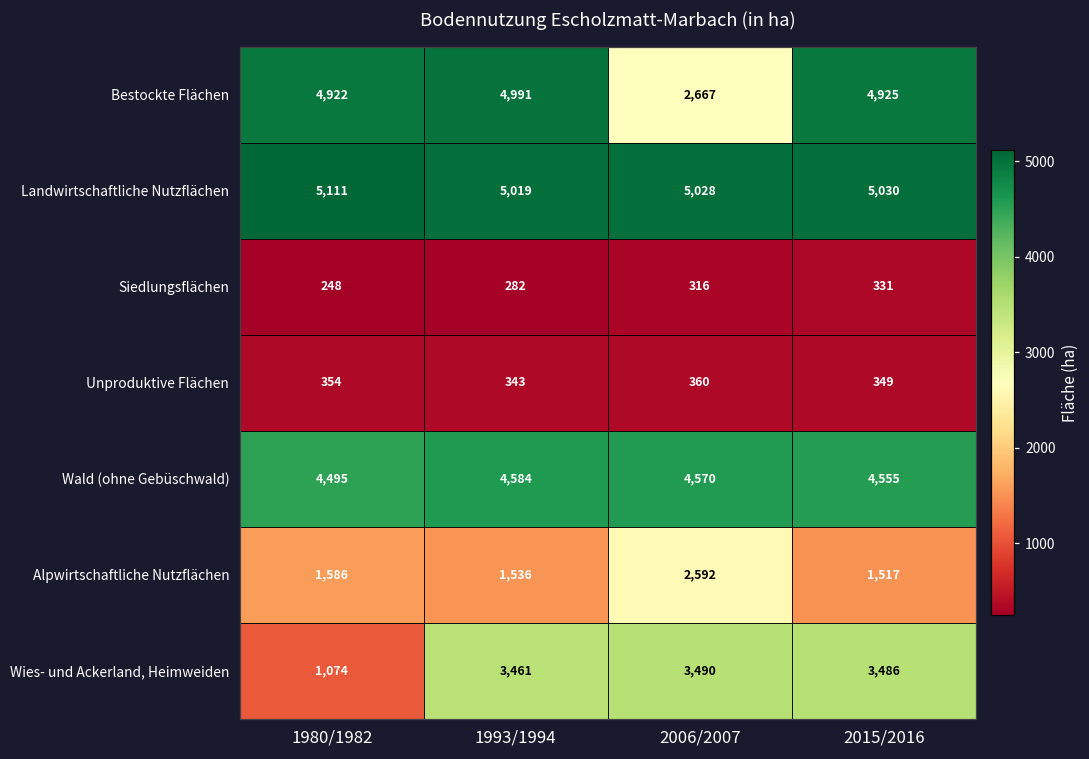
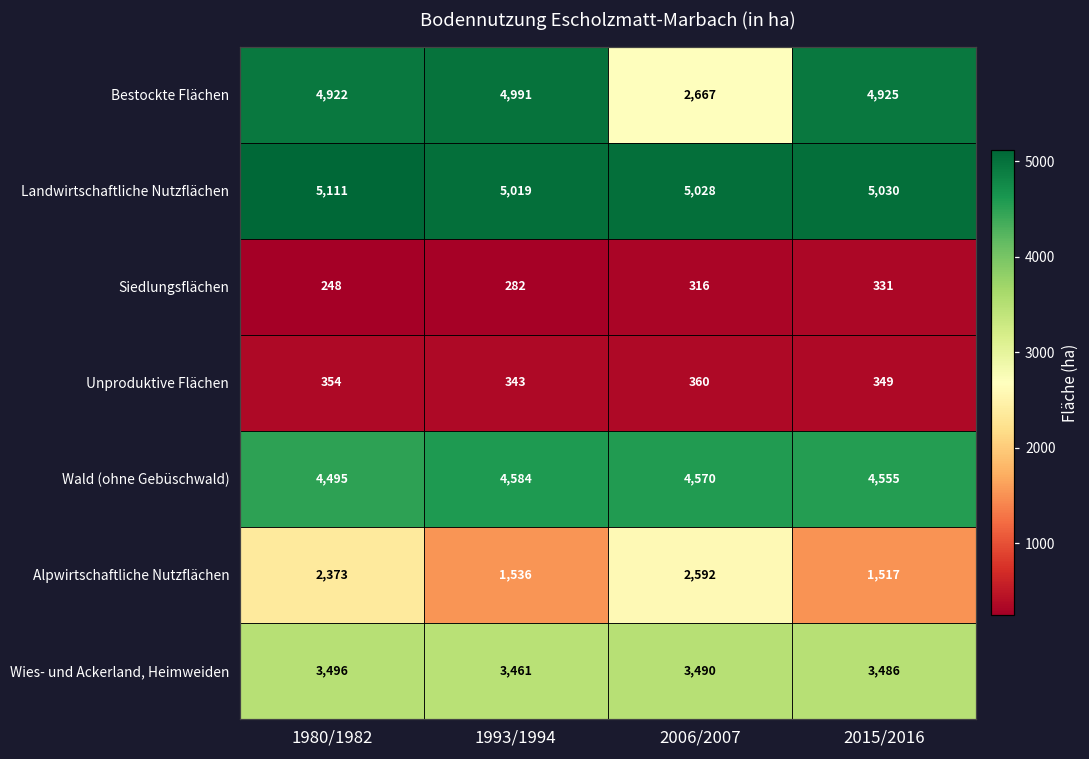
  {
    "Bestockte Flächen": {
      "1980/1982": "4,922",
      "1993/1994": "4,991",
      "2006/2007": "2,667",
      "2015/2016": "4,925"
    },
    "Landwirtschaftliche Nutzflächen": {
      "1980/1982": "5,111",
      "1993/1994": "5,019",
      "2006/2007": "5,028",
      "2015/2016": "5,030"
    },
    "Siedlungsflächen": {
      "1980/1982": "248",
      "1993/1994": "282",
      "2006/2007": "316",
      "2015/2016": "331"
    },
    "Unproduktive Flächen": {
      "1980/1982": "354",
      "1993/1994": "343",
      "2006/2007": "360",
      "2015/2016": "349"
    },
    "Wald (ohne Gebüschwald)": {
      "1980/1982": "4,495",
      "1993/1994": "4,584",
      "2006/2007": "4,570",
      "2015/2016": "4,555"
    },
    "Alpwirtschaftliche Nutzflächen": {
-     "1980/1982": "1,586",
+     "1980/1982": "2,373",
      "1993/1994": "1,536",
      "2006/2007": "2,592",
      "2015/2016": "1,517"
    },
    "Wies- und Ackerland, Heimweiden": {
-     "1980/1982": "1,074",
+     "1980/1982": "3,496",
      "1993/1994": "3,461",
      "2006/2007": "3,490",
      "2015/2016": "3,486"
    }
  }
